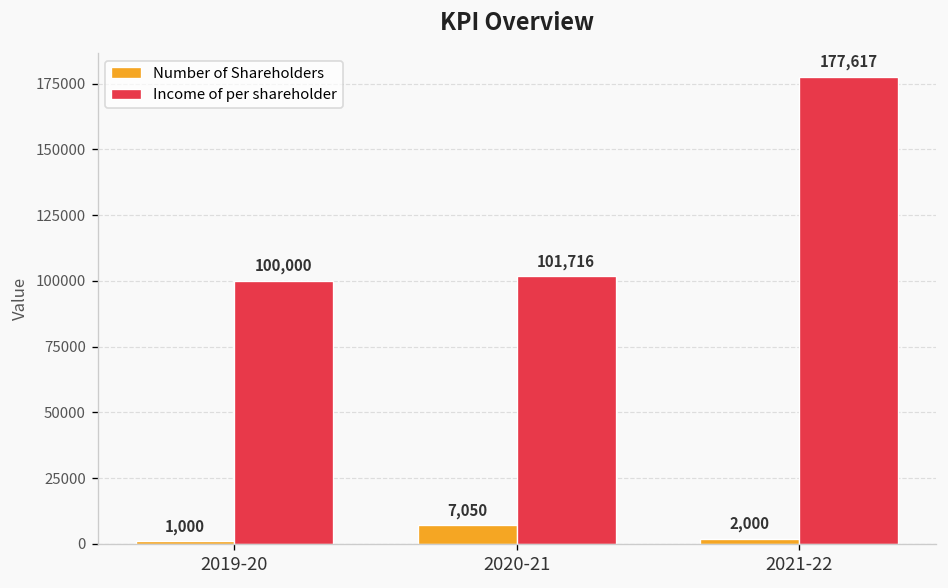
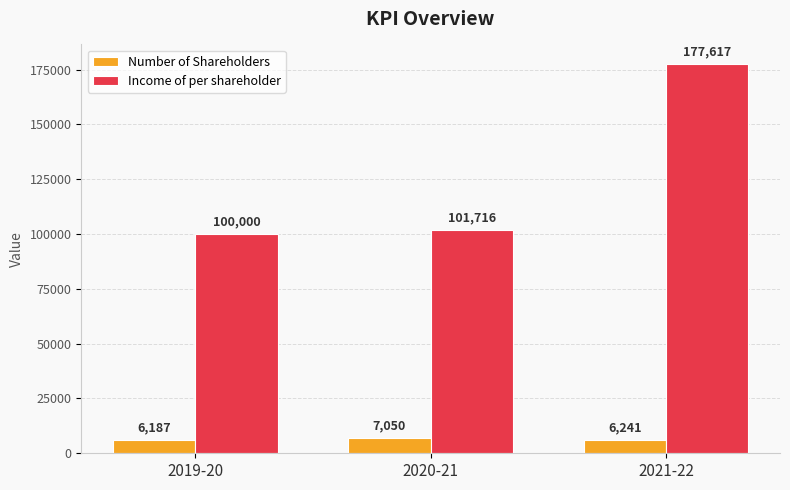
  {
    "Number of Shareholders": {
-     "2019-20": "1,000",
+     "2019-20": "6,187",
      "2020-21": "7,050",
-     "2021-22": "2,000"
+     "2021-22": "6,241"
    },
    "Income of per shareholder": {
      "2019-20": "100,000",
      "2020-21": "101,716",
      "2021-22": "177,617"
    }
  }
